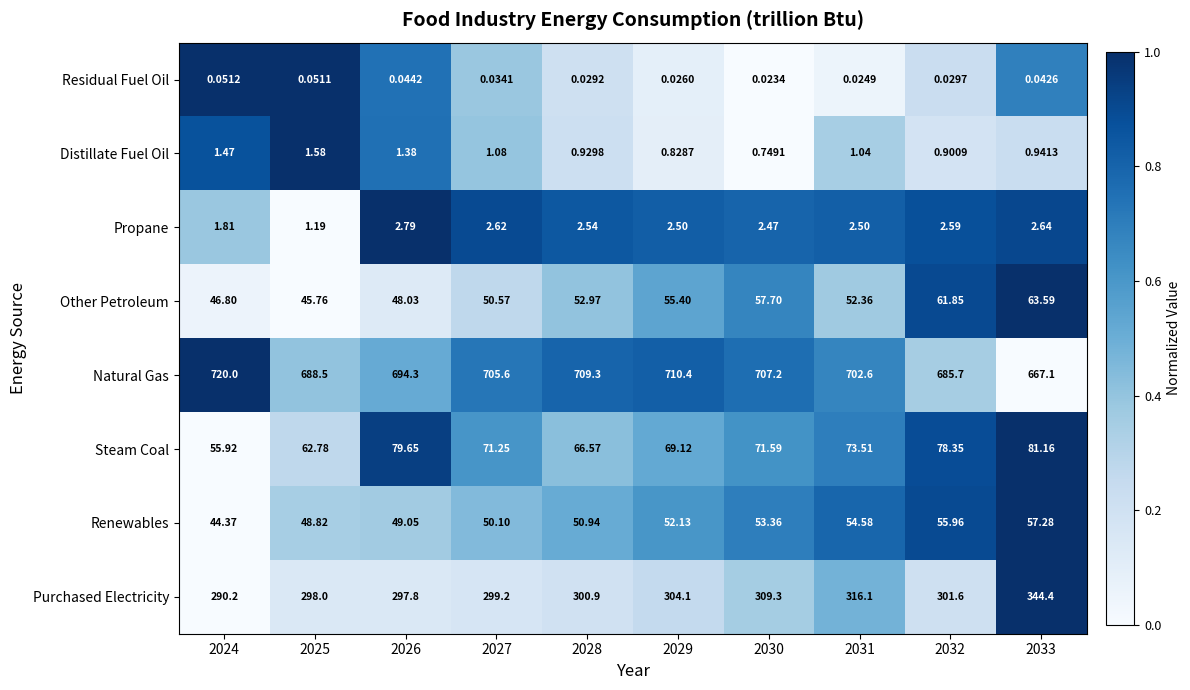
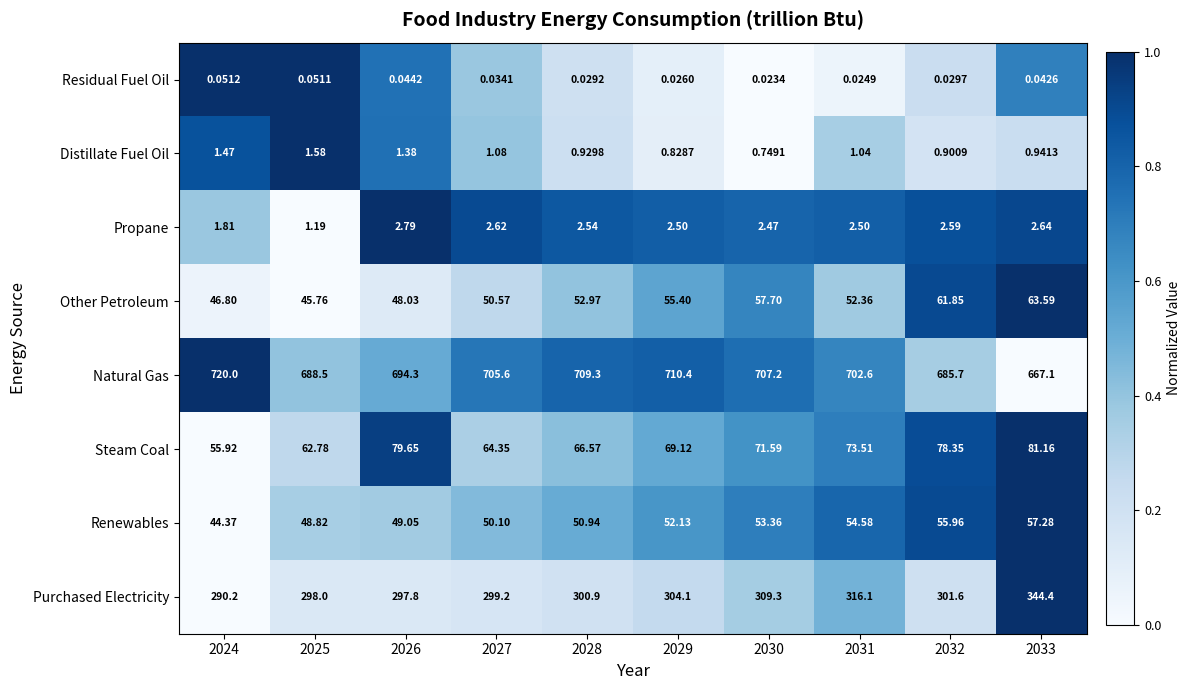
  {
    "Residual Fuel Oil": {
      "2024": 0.0512,
      "2025": 0.0511,
      "2026": 0.0442,
      "2027": 0.0341,
      "2028": 0.0292,
      "2029": 0.0260,
      "2030": 0.0234,
      "2031": 0.0249,
      "2032": 0.0297,
      "2033": 0.0426
    },
    "Distillate Fuel Oil": {
      "2024": 1.47,
      "2025": 1.58,
      "2026": 1.38,
      "2027": 1.08,
      "2028": 0.9298,
      "2029": 0.8287,
      "2030": 0.7491,
      "2031": 1.04,
      "2032": 0.9009,
      "2033": 0.9413
    },
    "Propane": {
      "2024": 1.81,
      "2025": 1.19,
      "2026": 2.79,
      "2027": 2.62,
      "2028": 2.54,
      "2029": 2.50,
      "2030": 2.47,
      "2031": 2.50,
      "2032": 2.59,
      "2033": 2.64
    },
    "Other Petroleum": {
      "2024": 46.80,
      "2025": 45.76,
      "2026": 48.03,
      "2027": 50.57,
      "2028": 52.97,
      "2029": 55.40,
      "2030": 57.70,
      "2031": 52.36,
      "2032": 61.85,
      "2033": 63.59
    },
    "Natural Gas": {
      "2024": 720.0,
      "2025": 688.5,
      "2026": 694.3,
      "2027": 705.6,
      "2028": 709.3,
      "2029": 710.4,
      "2030": 707.2,
      "2031": 702.6,
      "2032": 685.7,
      "2033": 667.1
    },
    "Steam Coal": {
      "2024": 55.92,
      "2025": 62.78,
      "2026": 79.65,
-     "2027": 71.25,
+     "2027": 64.35,
      "2028": 66.57,
      "2029": 69.12,
      "2030": 71.59,
      "2031": 73.51,
      "2032": 78.35,
      "2033": 81.16
    },
    "Renewables": {
      "2024": 44.37,
      "2025": 48.82,
      "2026": 49.05,
      "2027": 50.10,
      "2028": 50.94,
      "2029": 52.13,
      "2030": 53.36,
      "2031": 54.58,
      "2032": 55.96,
      "2033": 57.28
    },
    "Purchased Electricity": {
      "2024": 290.2,
      "2025": 298.0,
      "2026": 297.8,
      "2027": 299.2,
      "2028": 300.9,
      "2029": 304.1,
      "2030": 309.3,
      "2031": 316.1,
      "2032": 301.6,
      "2033": 344.4
    }
  }
